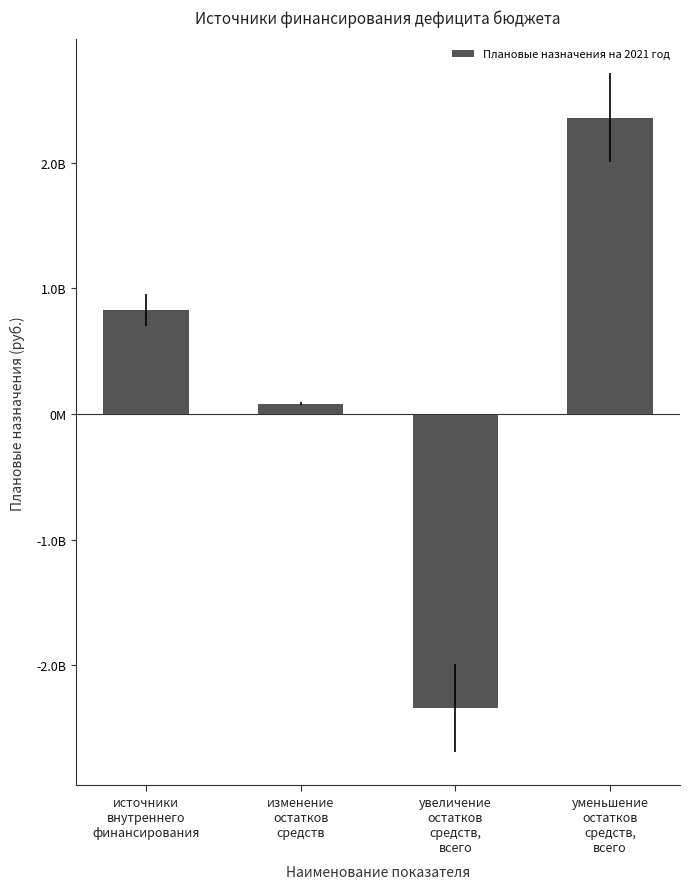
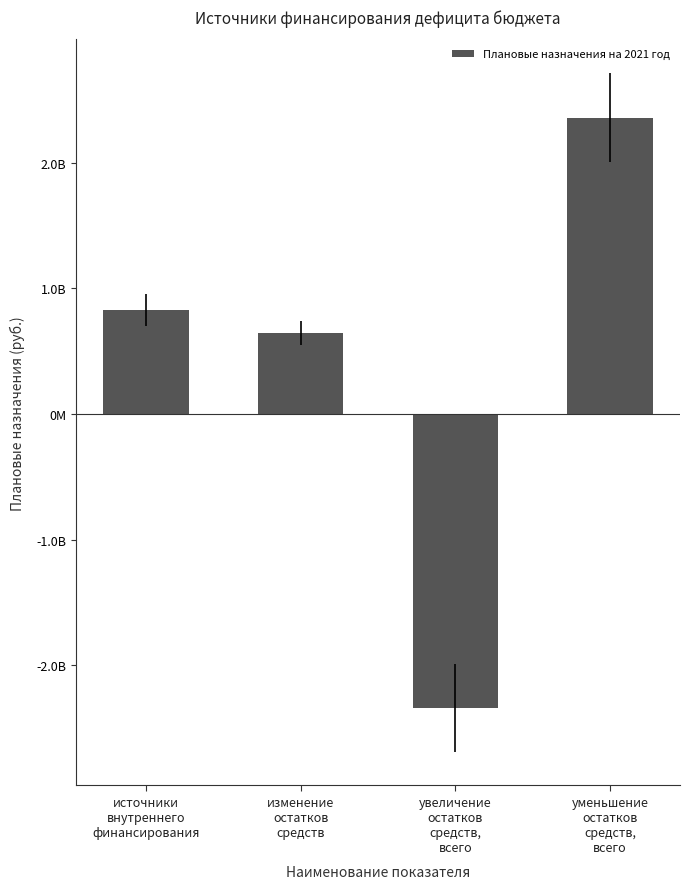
  {
    "источники внутреннего финансирования": 830000000,
-   "изменение остатков средств": 80000000,
+   "изменение остатков средств": 640000000,
    "увеличение остатков средств, всего": -2330000000,
    "уменьшение остатков средств, всего": 2360000000
  }
